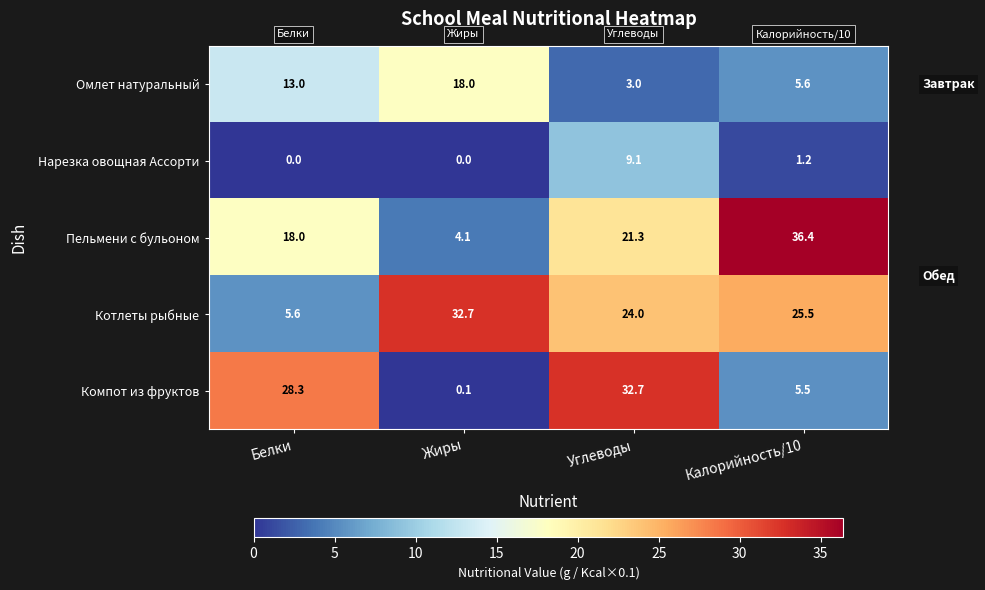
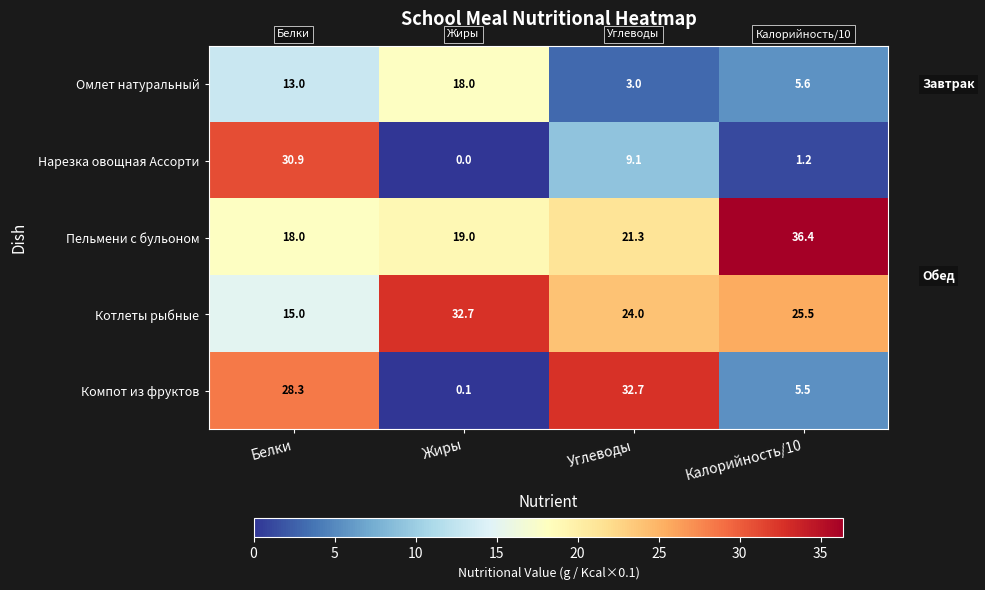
  {
    "Омлет натуральный": {
      "Белки": 13.0,
      "Жиры": 18.0,
      "Углеводы": 3.0,
      "Калорийность/10": 5.6
    },
    "Нарезка овощная Ассорти": {
-     "Белки": 0.0,
+     "Белки": 30.9,
      "Жиры": 0.0,
      "Углеводы": 9.1,
      "Калорийность/10": 1.2
    },
    "Пельмени с бульоном": {
      "Белки": 18.0,
-     "Жиры": 4.1,
+     "Жиры": 19.0,
      "Углеводы": 21.3,
      "Калорийность/10": 36.4
    },
    "Котлеты рыбные": {
-     "Белки": 5.6,
+     "Белки": 15.0,
      "Жиры": 32.7,
      "Углеводы": 24.0,
      "Калорийность/10": 25.5
    },
    "Компот из фруктов": {
      "Белки": 28.3,
      "Жиры": 0.1,
      "Углеводы": 32.7,
      "Калорийность/10": 5.5
    }
  }
